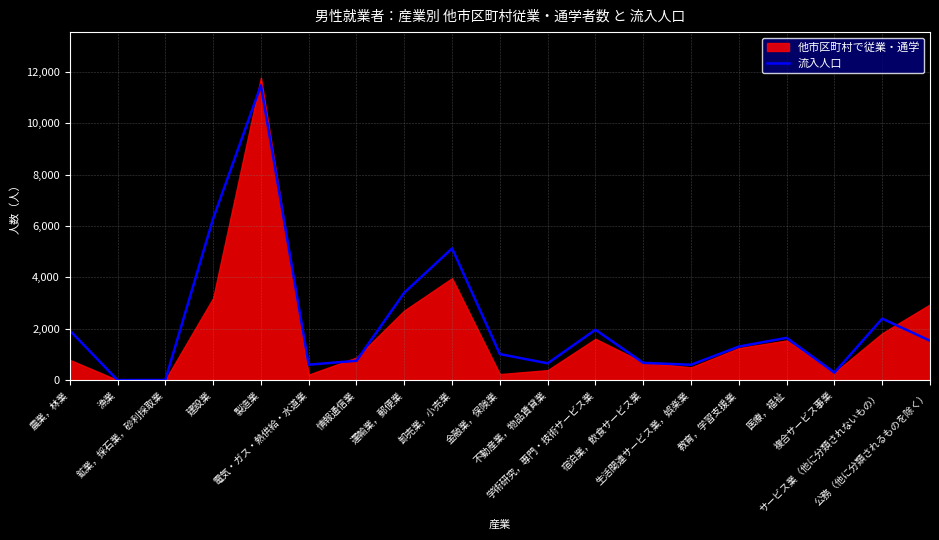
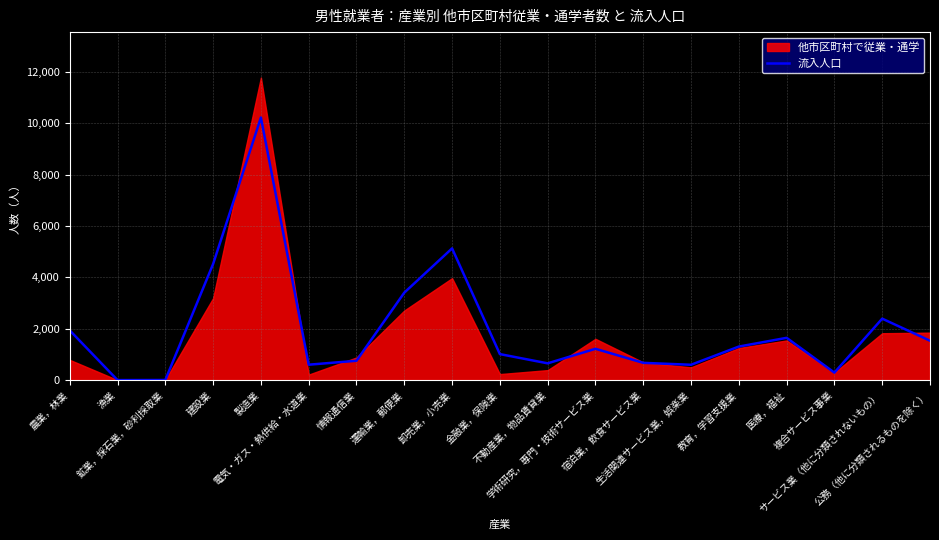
  {
    "流入人口": {
      "農業，林業": "1,900",
-     "建設業": "6,300",
-     "製造業": "11,500",
+     "建設業": "4,500",
+     "製造業": "10,200",
      "電気・ガス・熱供給・水道業": "600",
      "情報通信業": "800",
      "運輸業，郵便業": "3,400",
      "卸売業，小売業": "5,100",
      "金融業，保険業": "1,000",
      "不動産業，物品賃貸業": "700",
-     "学術研究，専門・技術サービス業": "2,000",
+     "学術研究，専門・技術サービス業": "1,200",
      "医療，福祉": "1,600",
      "サービス業（他に分類されないもの）": "2,400",
      "公務（他に分類されるものを除く）": "1,500"
    },
    "他市区町村で従業・通学": {
      "農業，林業": "800",
      "建設業": "3,200",
      "製造業": "11,800",
      "電気・ガス・熱供給・水道業": "200",
      "情報通信業": "900",
      "運輸業，郵便業": "2,700",
      "卸売業，小売業": "4,000",
      "金融業，保険業": "200",
      "不動産業，物品賃貸業": "400",
      "学術研究，専門・技術サービス業": "1,600",
      "医療，福祉": "1,500",
      "サービス業（他に分類されないもの）": "1,800",
-     "公務（他に分類されるものを除く）": "2,900"
+     "公務（他に分類されるものを除く）": "1,900"
    }
  }
